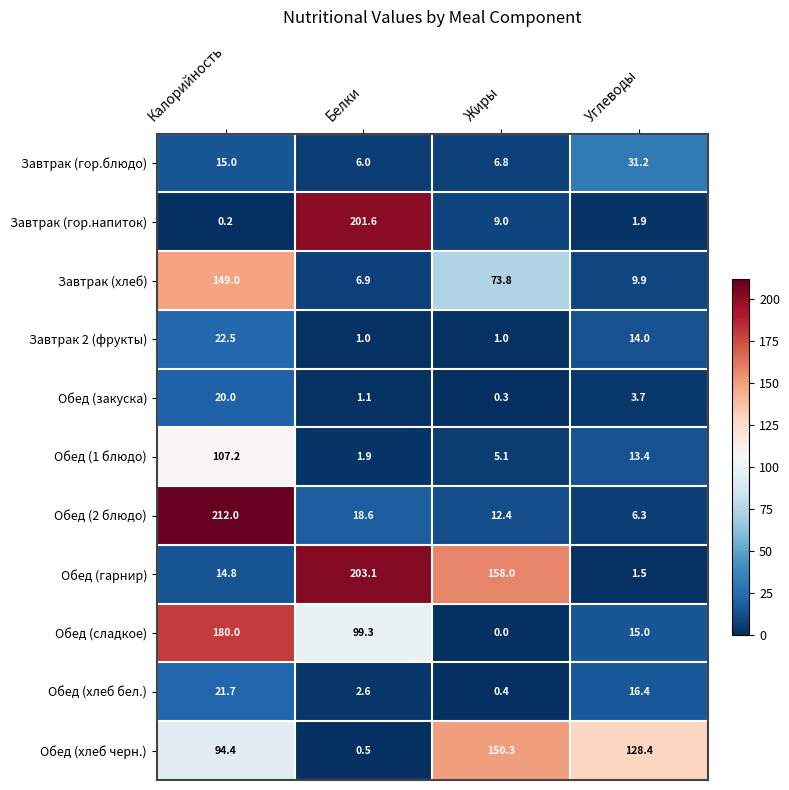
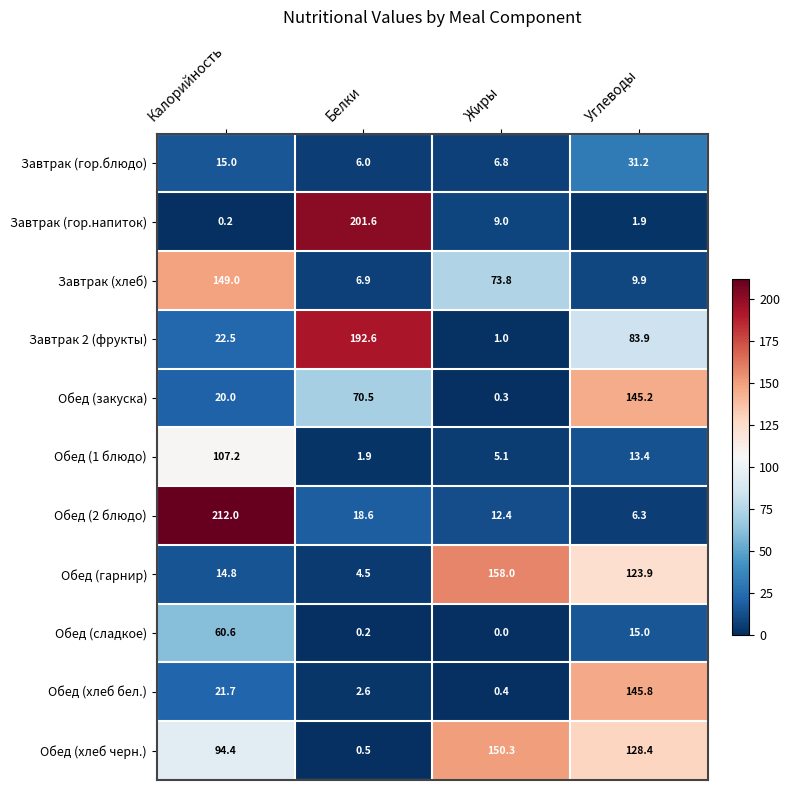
  {
    "Завтрак (гор.блюдо)": {
      "Калорийность": 15.0,
      "Белки": 6.0,
      "Жиры": 6.8,
      "Углеводы": 31.2
    },
    "Завтрак (гор.напиток)": {
      "Калорийность": 0.2,
      "Белки": 201.6,
      "Жиры": 9.0,
      "Углеводы": 1.9
    },
    "Завтрак (хлеб)": {
      "Калорийность": 149.0,
      "Белки": 6.9,
      "Жиры": 73.8,
      "Углеводы": 9.9
    },
    "Завтрак 2 (фрукты)": {
      "Калорийность": 22.5,
-     "Белки": 1.0,
+     "Белки": 192.6,
      "Жиры": 1.0,
-     "Углеводы": 14.0
+     "Углеводы": 83.9
    },
    "Обед (закуска)": {
      "Калорийность": 20.0,
-     "Белки": 1.1,
+     "Белки": 70.5,
      "Жиры": 0.3,
-     "Углеводы": 3.7
+     "Углеводы": 145.2
    },
    "Обед (1 блюдо)": {
      "Калорийность": 107.2,
      "Белки": 1.9,
      "Жиры": 5.1,
      "Углеводы": 13.4
    },
    "Обед (2 блюдо)": {
      "Калорийность": 212.0,
      "Белки": 18.6,
      "Жиры": 12.4,
      "Углеводы": 6.3
    },
    "Обед (гарнир)": {
      "Калорийность": 14.8,
-     "Белки": 203.1,
+     "Белки": 4.5,
      "Жиры": 158.0,
-     "Углеводы": 1.5
+     "Углеводы": 123.9
    },
    "Обед (сладкое)": {
-     "Калорийность": 180.0,
-     "Белки": 99.3,
+     "Калорийность": 60.6,
+     "Белки": 0.2,
      "Жиры": 0.0,
      "Углеводы": 15.0
    },
    "Обед (хлеб бел.)": {
      "Калорийность": 21.7,
      "Белки": 2.6,
      "Жиры": 0.4,
-     "Углеводы": 16.4
+     "Углеводы": 145.8
    },
    "Обед (хлеб черн.)": {
      "Калорийность": 94.4,
      "Белки": 0.5,
      "Жиры": 150.3,
      "Углеводы": 128.4
    }
  }
